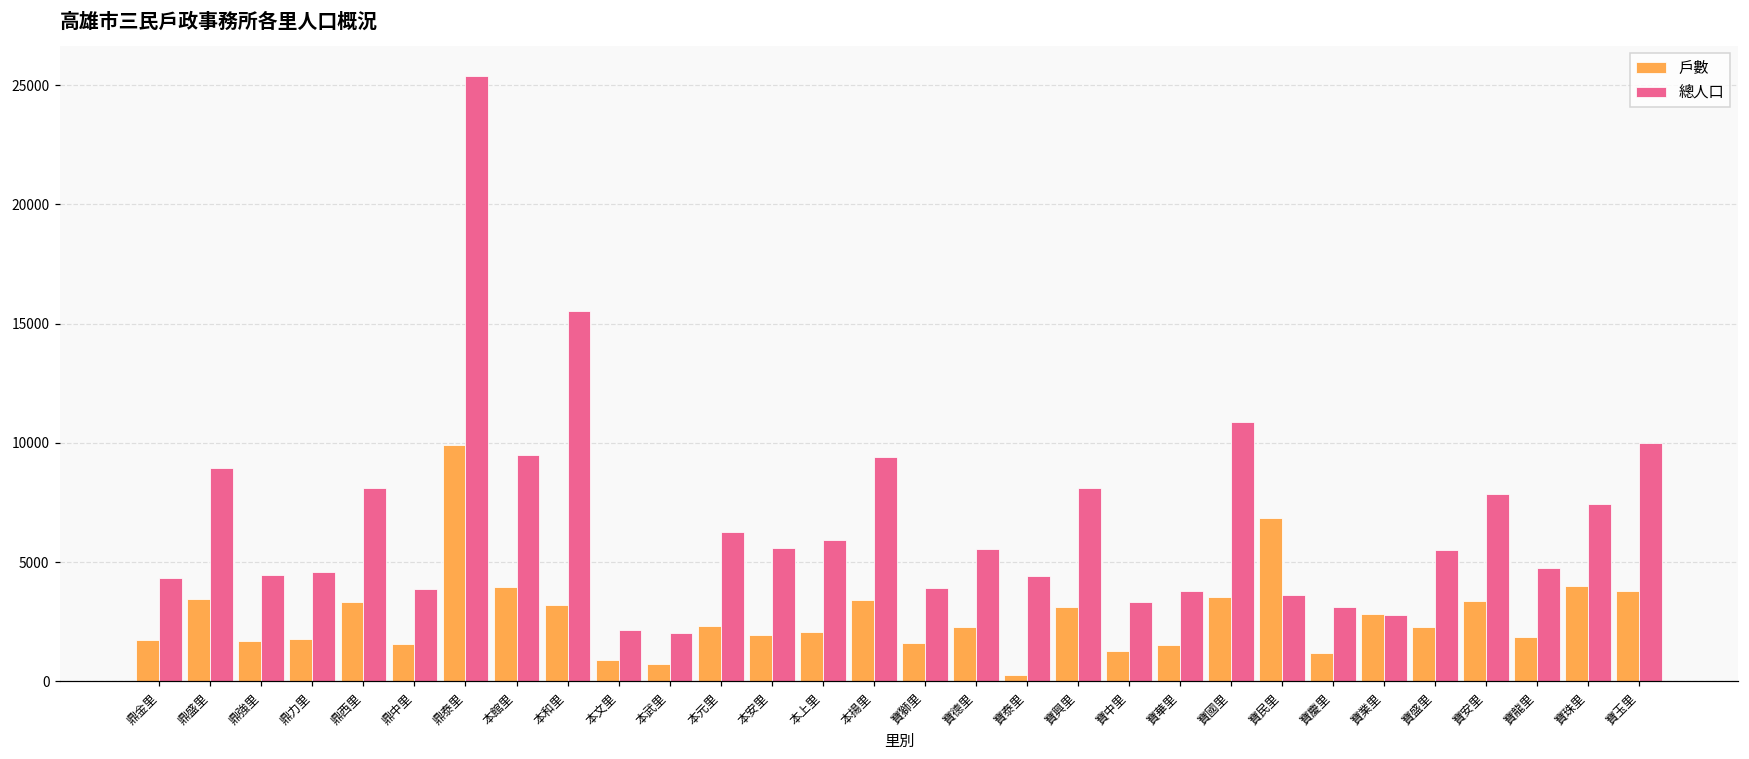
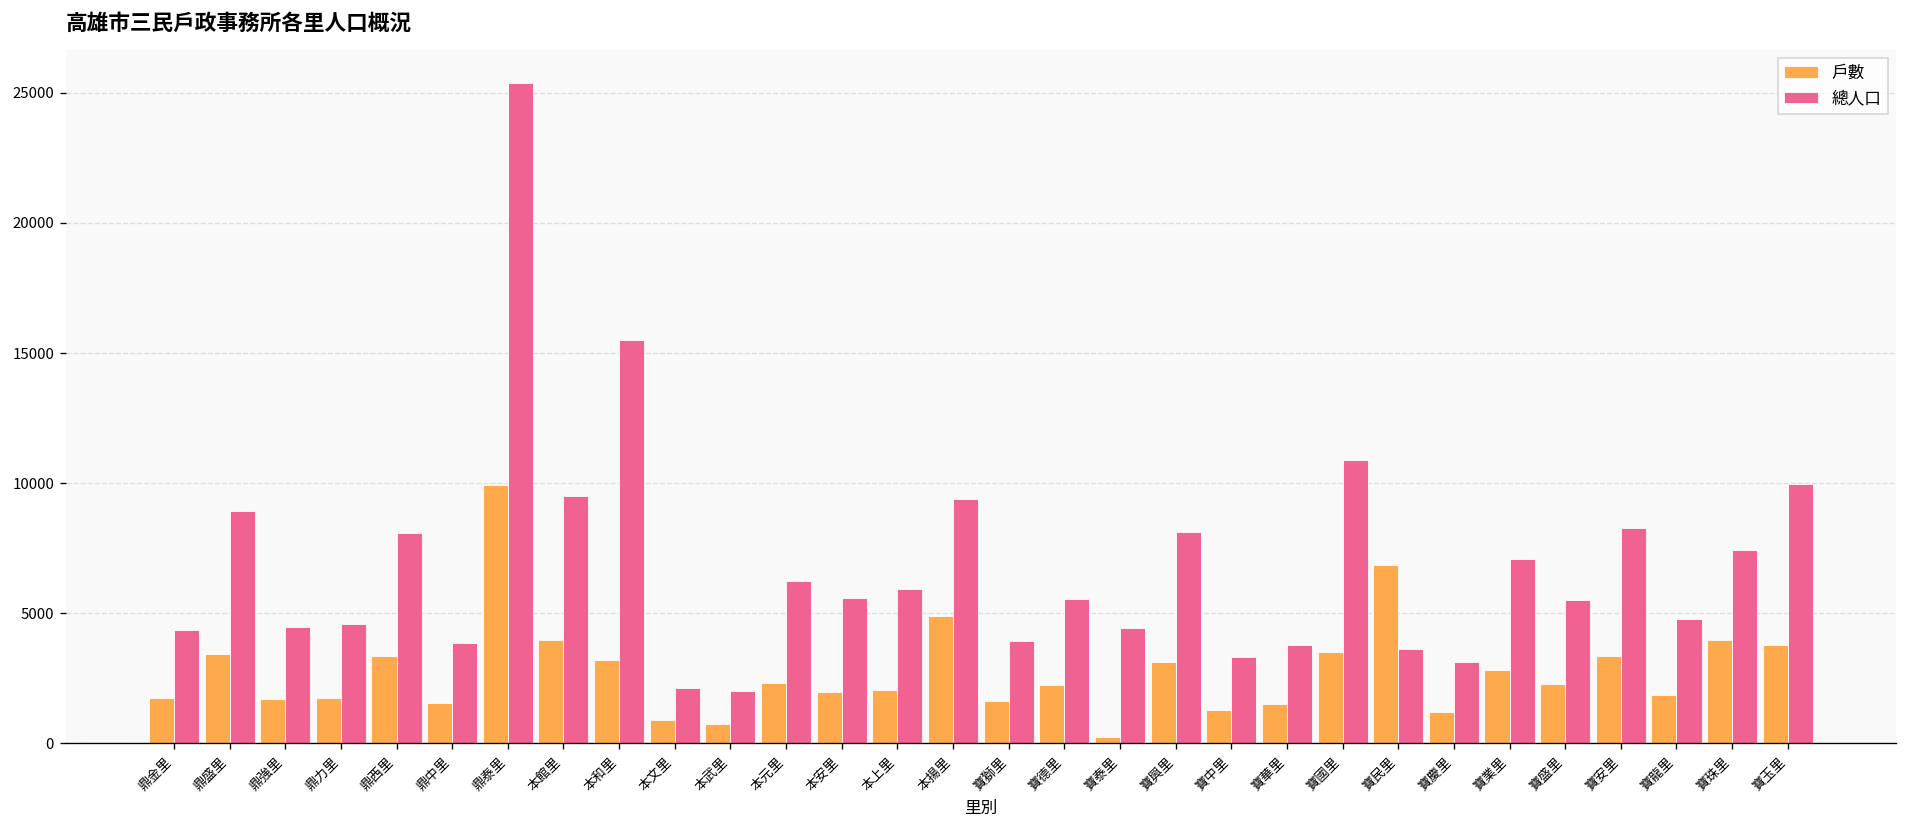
  {
    "戶數": {
      "鼎金里": 1700,
      "鼎盛里": 3500,
      "鼎強里": 1700,
      "鼎力里": 1800,
      "鼎西里": 3300,
      "鼎中里": 1600,
      "鼎泰里": 9900,
      "本館里": 4000,
      "本和里": 3200,
      "本文里": 900,
      "本武里": 700,
      "本元里": 2300,
      "本安里": 2000,
      "本上里": 2100,
-     "本揚里": 3400,
+     "本揚里": 4900,
      "寶獅里": 1600,
      "寶德里": 2300,
      "寶泰里": 300,
      "寶興里": 3100,
      "寶中里": 1300,
      "寶華里": 1500,
      "寶國里": 3500,
      "寶民里": 6900,
      "寶慶里": 1200,
      "寶業里": 2800,
      "寶盛里": 2300,
      "寶安里": 3400,
      "寶龍里": 1900,
      "寶珠里": 4000,
      "寶玉里": 3800
    },
    "總人口": {
      "鼎金里": 4400,
      "鼎盛里": 8900,
      "鼎強里": 4500,
      "鼎力里": 4600,
      "鼎西里": 8100,
      "鼎中里": 3900,
      "鼎泰里": 25400,
      "本館里": 9500,
      "本和里": 15500,
      "本文里": 2100,
      "本武里": 2000,
      "本元里": 6200,
      "本安里": 5600,
      "本上里": 5900,
      "本揚里": 9400,
      "寶獅里": 3900,
      "寶德里": 5500,
      "寶泰里": 4400,
      "寶興里": 8100,
      "寶中里": 3300,
      "寶華里": 3800,
      "寶國里": 10900,
      "寶民里": 3600,
      "寶慶里": 3100,
-     "寶業里": 2800,
+     "寶業里": 7100,
      "寶盛里": 5500,
-     "寶安里": 7800,
+     "寶安里": 8300,
      "寶龍里": 4800,
      "寶珠里": 7400,
      "寶玉里": 10000
    }
  }
